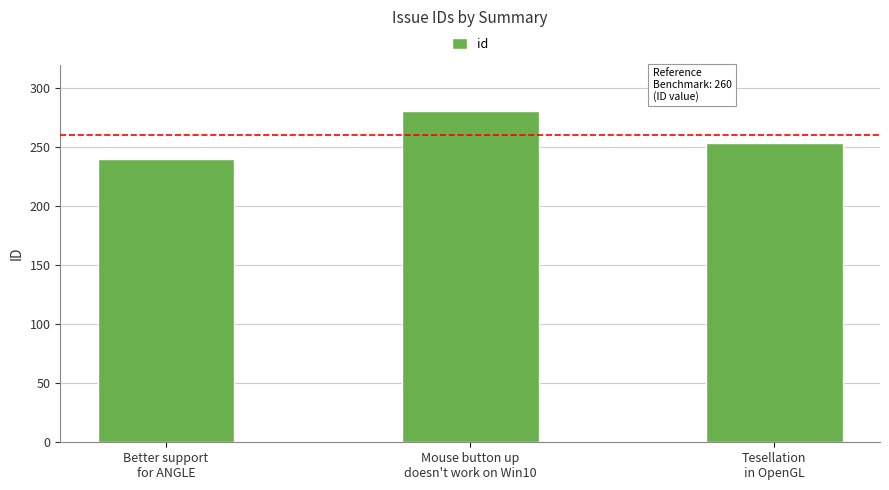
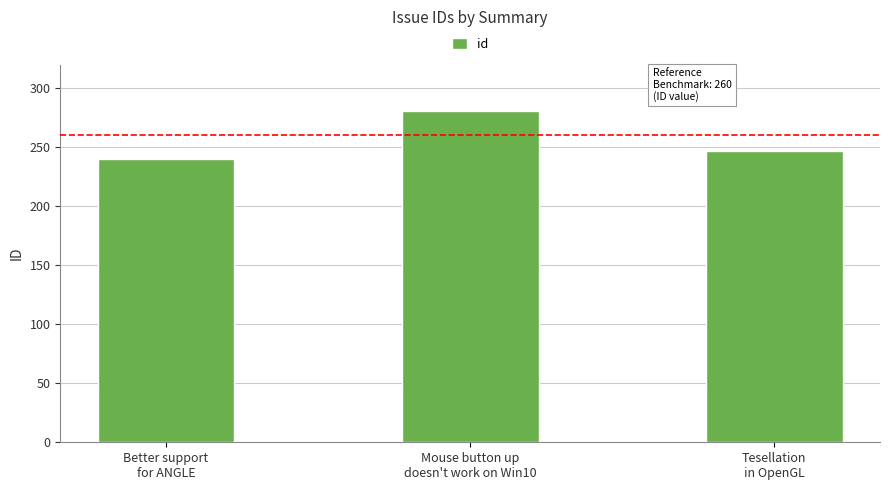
  {
    "Better support for ANGLE": 240,
    "Mouse button up doesn't work on Win10": 281,
-   "Tesellation in OpenGL": 254
+   "Tesellation in OpenGL": 247
  }
